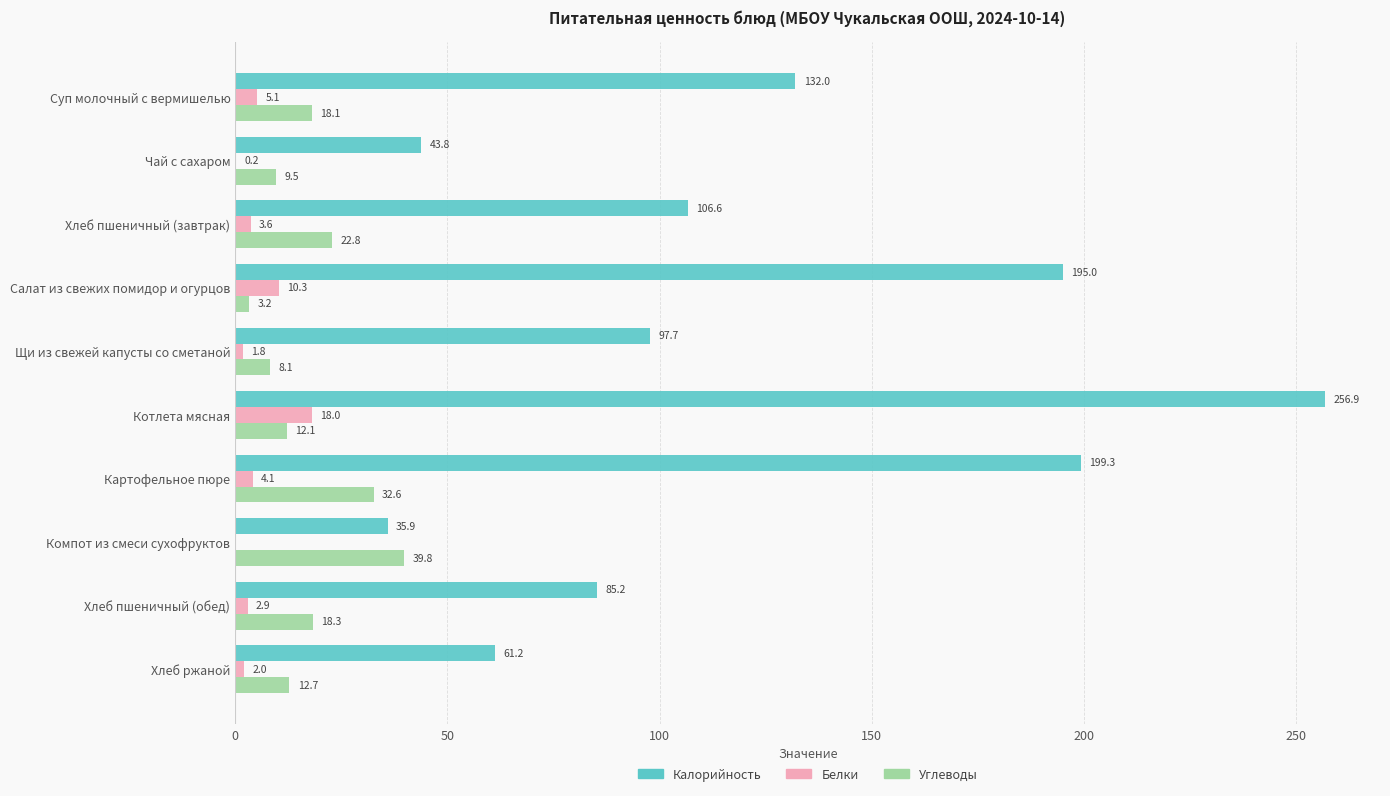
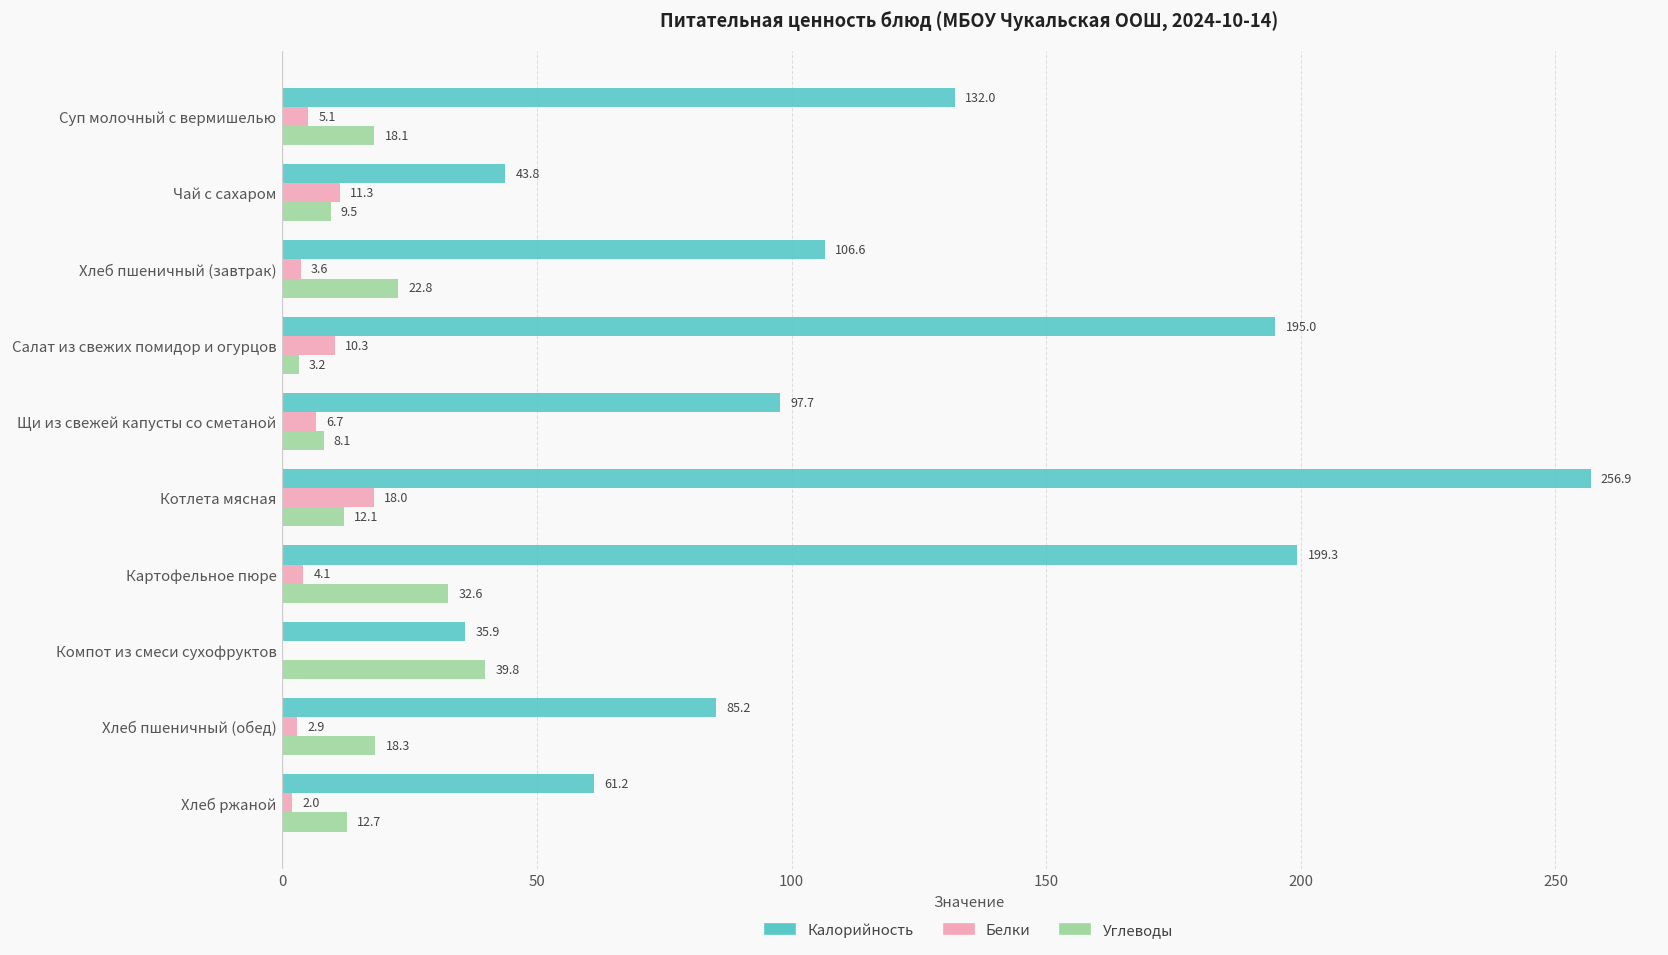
  {
    "Калорийность": {
      "Суп молочный с вермишелью": 132.0,
      "Чай с сахаром": 43.8,
      "Хлеб пшеничный (завтрак)": 106.6,
      "Салат из свежих помидор и огурцов": 195.0,
      "Щи из свежей капусты со сметаной": 97.7,
      "Котлета мясная": 256.9,
      "Картофельное пюре": 199.3,
      "Компот из смеси сухофруктов": 35.9,
      "Хлеб пшеничный (обед)": 85.2,
      "Хлеб ржаной": 61.2
    },
    "Белки": {
      "Суп молочный с вермишелью": 5.1,
-     "Чай с сахаром": 0.2,
+     "Чай с сахаром": 11.3,
      "Хлеб пшеничный (завтрак)": 3.6,
      "Салат из свежих помидор и огурцов": 10.3,
-     "Щи из свежей капусты со сметаной": 1.8,
+     "Щи из свежей капусты со сметаной": 6.7,
      "Котлета мясная": 18.0,
      "Картофельное пюре": 4.1,
      "Хлеб пшеничный (обед)": 2.9,
      "Хлеб ржаной": 2.0
    },
    "Углеводы": {
      "Суп молочный с вермишелью": 18.1,
      "Чай с сахаром": 9.5,
      "Хлеб пшеничный (завтрак)": 22.8,
      "Салат из свежих помидор и огурцов": 3.2,
      "Щи из свежей капусты со сметаной": 8.1,
      "Котлета мясная": 12.1,
      "Картофельное пюре": 32.6,
      "Компот из смеси сухофруктов": 39.8,
      "Хлеб пшеничный (обед)": 18.3,
      "Хлеб ржаной": 12.7
    }
  }
